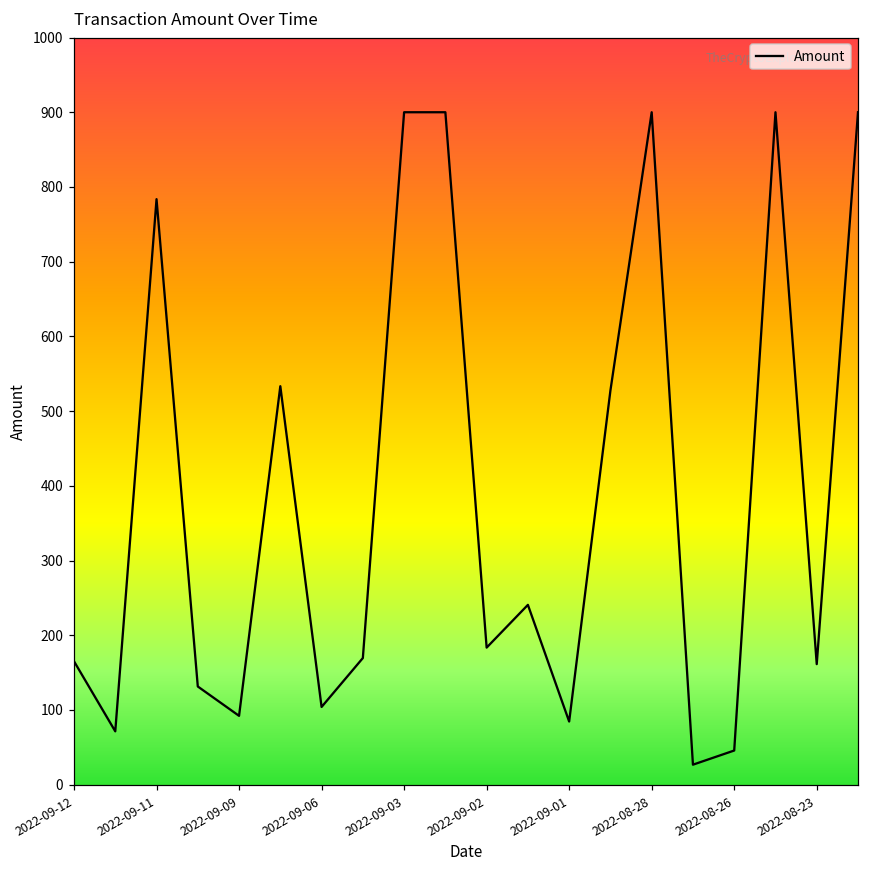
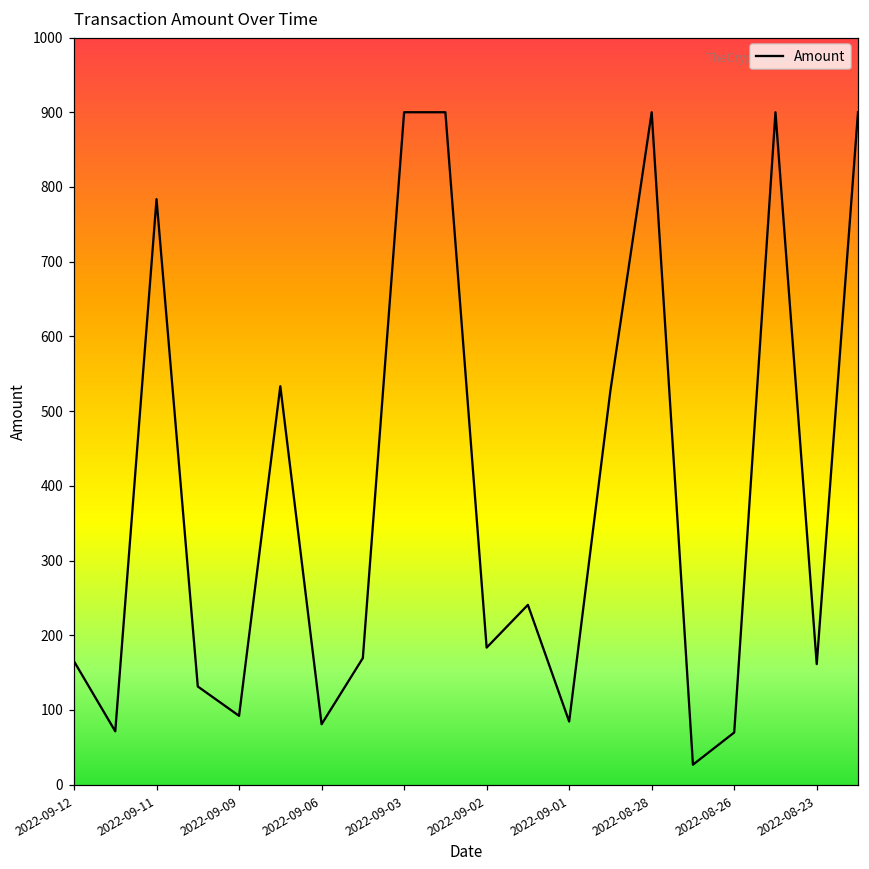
  {
    "2022-09-12": 170,
-   "2022-09-06": 100,
+   "2022-09-06": 80,
    "2022-08-28": 900,
-   "2022-08-26": 50,
+   "2022-08-26": 70,
    "2022-08-23": 160
  }
